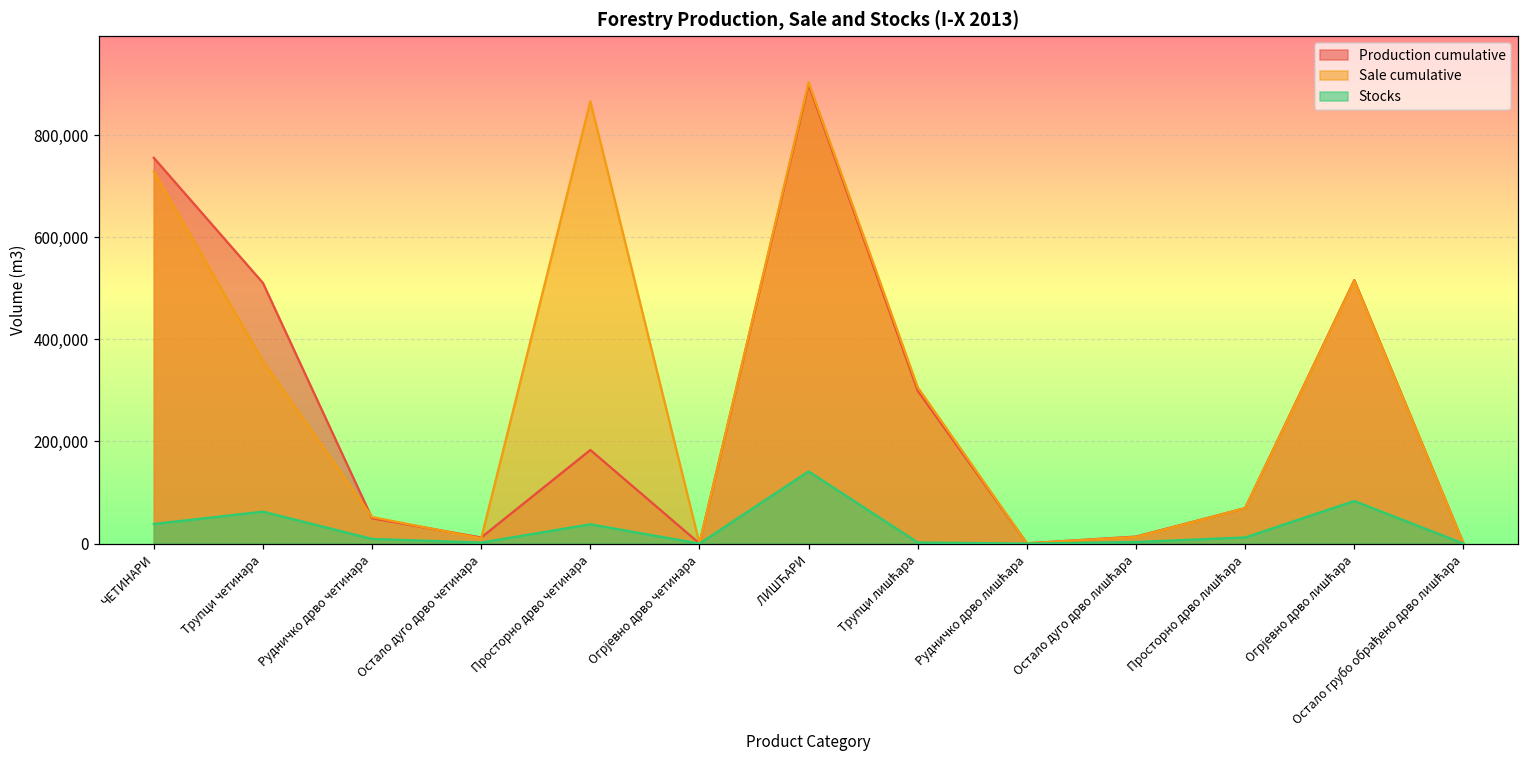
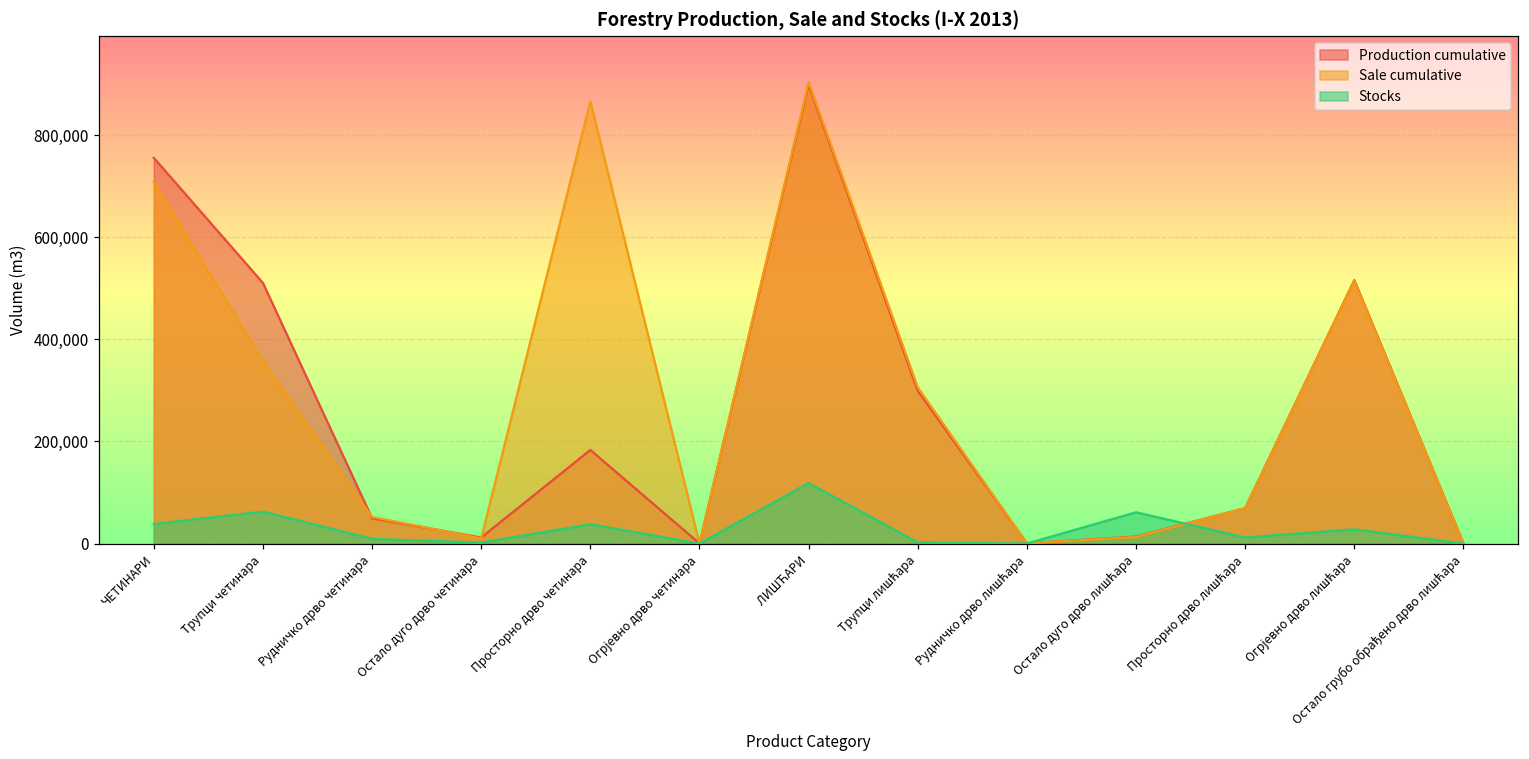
  {
    "Production cumulative": {
      "ЧЕТИНАРИ": "760,000",
      "Трупци четинара": "510,000",
      "Просторно дрво четинара": "180,000",
      "Трупци лишћара": "300,000"
    },
    "Sale cumulative": {
-     "ЧЕТИНАРИ": "730,000",
+     "ЧЕТИНАРИ": "710,000",
      "Трупци четинара": "360,000",
      "Просторно дрво четинара": "870,000",
      "Трупци лишћара": "310,000"
    },
    "Stocks": {
      "ЧЕТИНАРИ": "40,000",
      "Трупци четинара": "60,000",
      "Рудничко дрво четинара": "10,000",
      "Остало дуго дрво четинара": "0",
      "Просторно дрво четинара": "40,000",
-     "ЛИШЋАРИ": "140,000",
+     "ЛИШЋАРИ": "120,000",
      "Трупци лишћара": "0",
-     "Остало дуго дрво лишћара": "0",
+     "Остало дуго дрво лишћара": "60,000",
      "Просторно дрво лишћара": "10,000",
-     "Огрјевно дрво лишћара": "80,000"
+     "Огрјевно дрво лишћара": "30,000"
    }
  }
